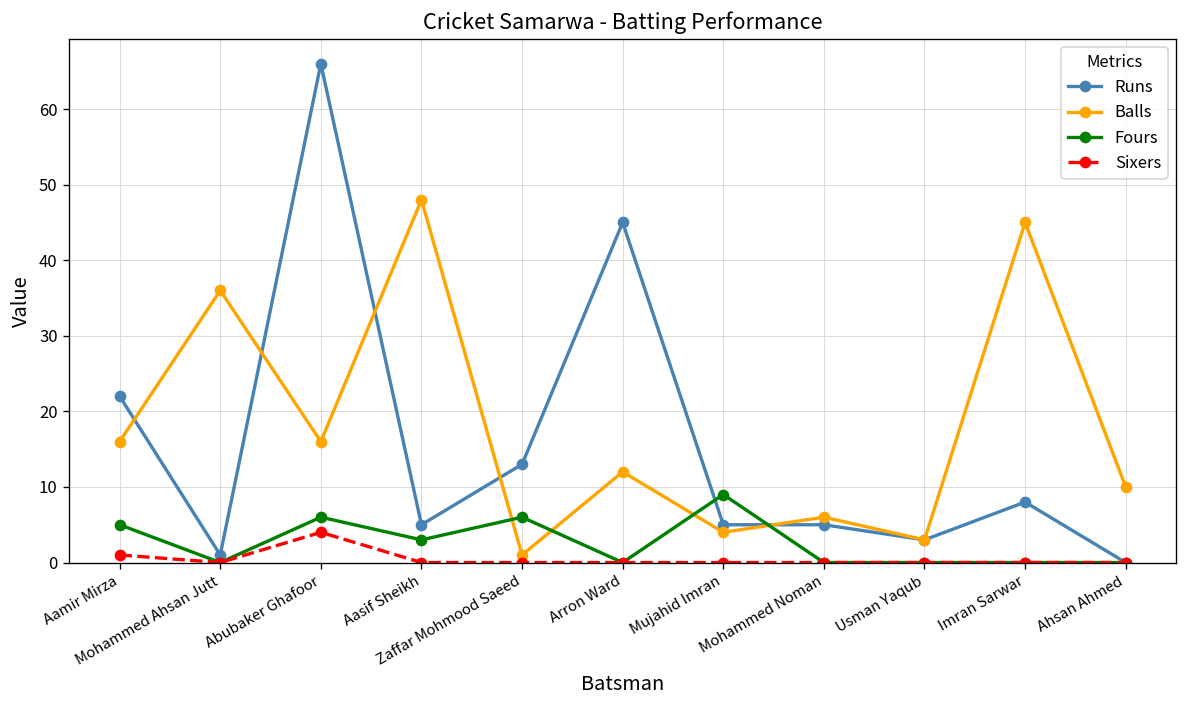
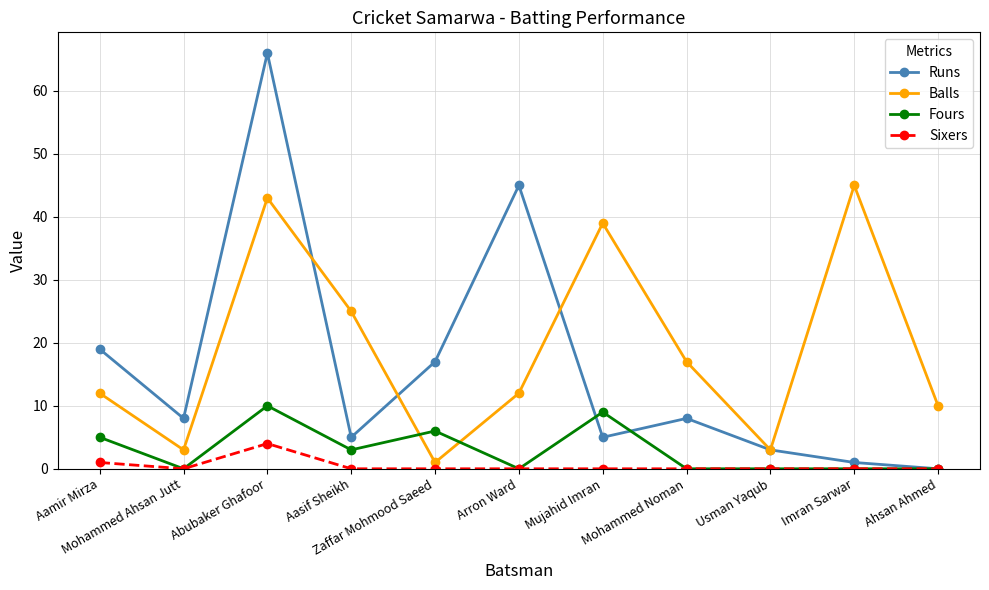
  {
    "Runs": {
-     "Aamir Mirza": 22,
-     "Mohammed Ahsan Jutt": 1,
+     "Aamir Mirza": 19,
+     "Mohammed Ahsan Jutt": 8,
      "Abubaker Ghafoor": 66,
      "Aasif Sheikh": 5,
-     "Zaffar Mohmood Saeed": 13,
+     "Zaffar Mohmood Saeed": 17,
      "Arron Ward": 45,
      "Mujahid Imran": 5,
-     "Mohammed Noman": 5,
-     "Imran Sarwar": 8
+     "Mohammed Noman": 8,
+     "Imran Sarwar": 1
    },
    "Balls": {
-     "Aamir Mirza": 16,
-     "Mohammed Ahsan Jutt": 36,
-     "Abubaker Ghafoor": 16,
-     "Aasif Sheikh": 48,
+     "Aamir Mirza": 12,
+     "Mohammed Ahsan Jutt": 3,
+     "Abubaker Ghafoor": 43,
+     "Aasif Sheikh": 25,
      "Zaffar Mohmood Saeed": 1,
      "Arron Ward": 12,
-     "Mujahid Imran": 4,
-     "Mohammed Noman": 6,
+     "Mujahid Imran": 39,
+     "Mohammed Noman": 17,
      "Imran Sarwar": 45,
      "Ahsan Ahmed": 10
    },
    "Fours": {
      "Aamir Mirza": 5,
-     "Abubaker Ghafoor": 6,
+     "Abubaker Ghafoor": 10,
      "Aasif Sheikh": 3,
      "Zaffar Mohmood Saeed": 6,
      "Mujahid Imran": 9
    },
    "Sixers": {
      "Aamir Mirza": 1,
      "Abubaker Ghafoor": 4,
      "Aasif Sheikh": 0,
      "Zaffar Mohmood Saeed": 0,
      "Mujahid Imran": 0
    }
  }
